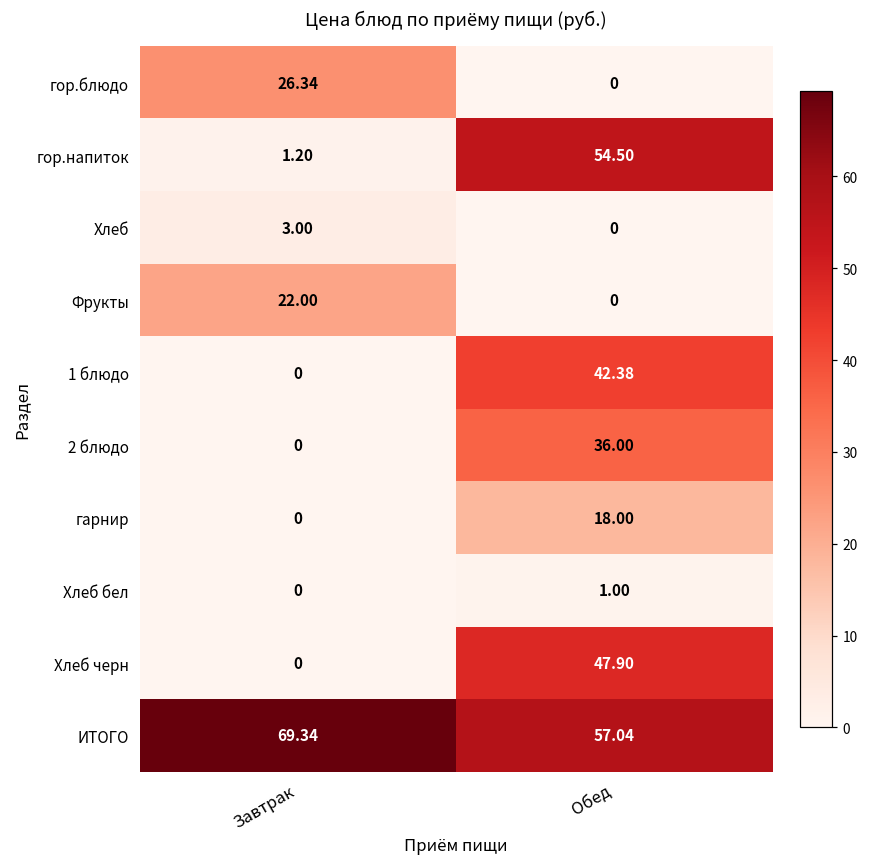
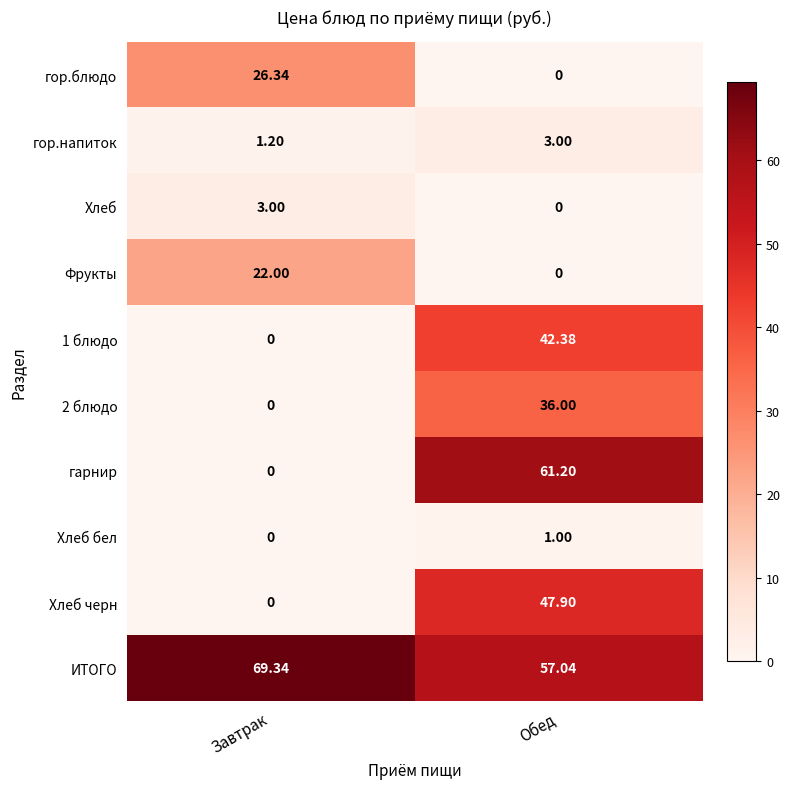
  {
    "гор.блюдо": {
      "Завтрак": 26.34,
      "Обед": 0
    },
    "гор.напиток": {
      "Завтрак": 1.20,
-     "Обед": 54.50
+     "Обед": 3.00
    },
    "Хлеб": {
      "Завтрак": 3.00,
      "Обед": 0
    },
    "Фрукты": {
      "Завтрак": 22.00,
      "Обед": 0
    },
    "1 блюдо": {
      "Завтрак": 0,
      "Обед": 42.38
    },
    "2 блюдо": {
      "Завтрак": 0,
      "Обед": 36.00
    },
    "гарнир": {
      "Завтрак": 0,
-     "Обед": 18.00
+     "Обед": 61.20
    },
    "Хлеб бел": {
      "Завтрак": 0,
      "Обед": 1.00
    },
    "Хлеб черн": {
      "Завтрак": 0,
      "Обед": 47.90
    },
    "ИТОГО": {
      "Завтрак": 69.34,
      "Обед": 57.04
    }
  }
